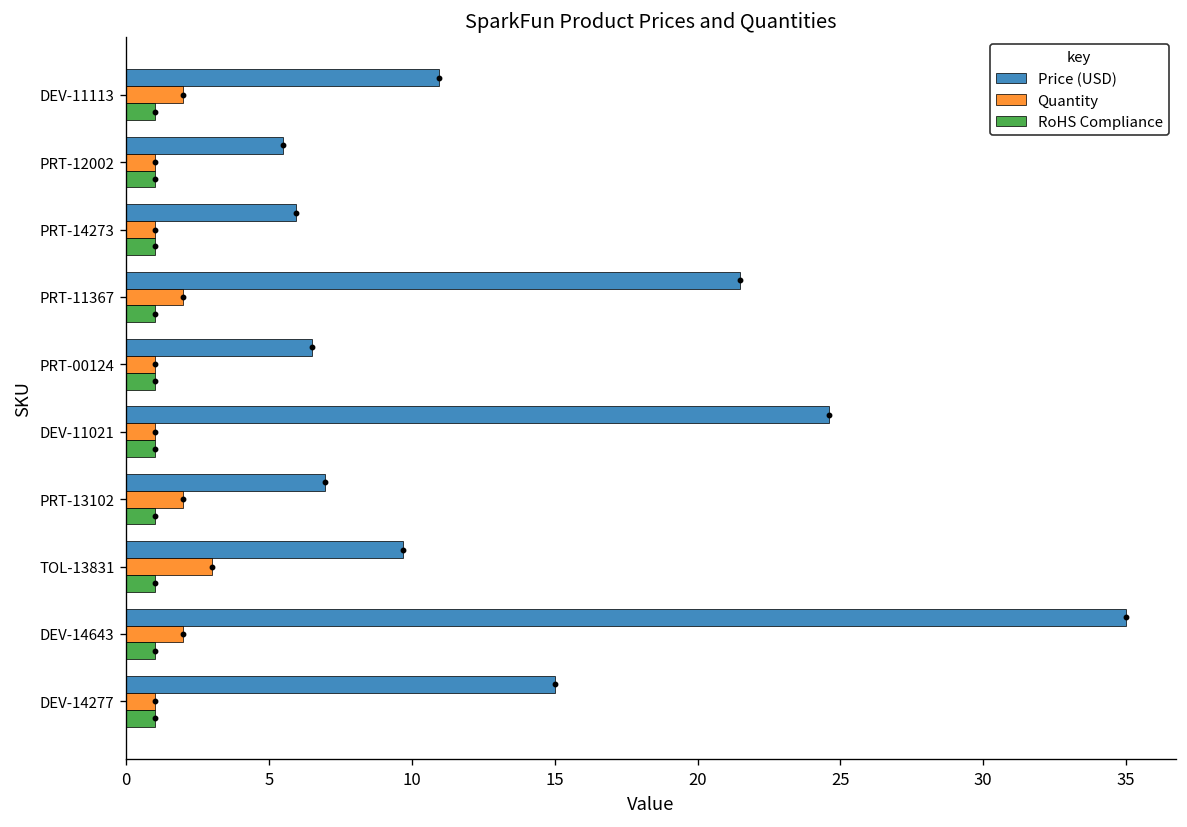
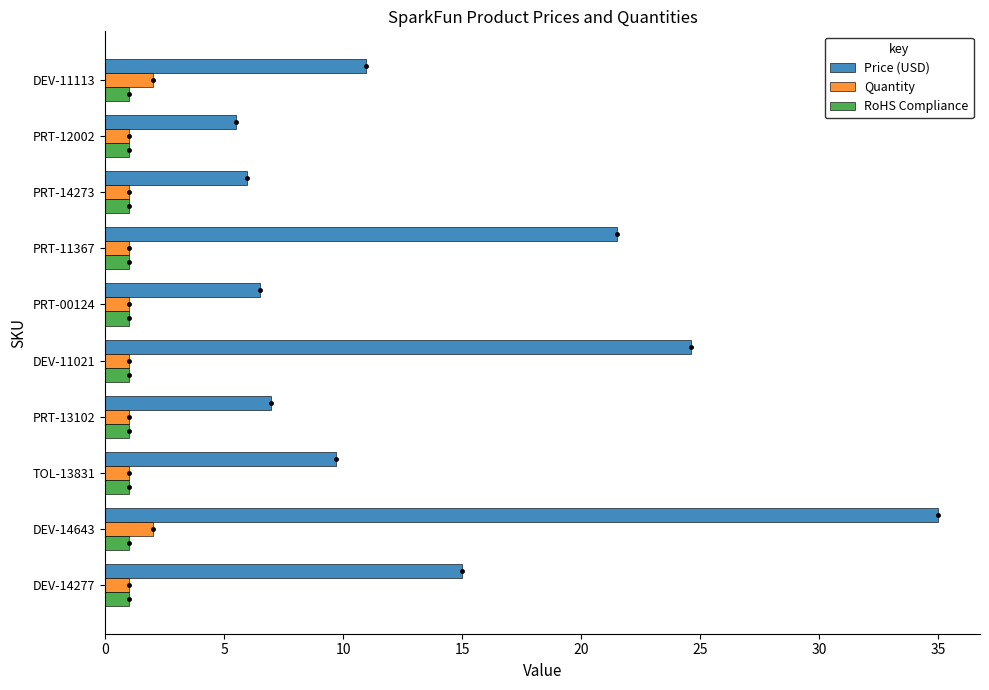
  {
    "Price (USD)": {
      "DEV-11113": 11,
      "PRT-12002": 5.5,
      "PRT-14273": 6,
      "PRT-11367": 21.5,
      "PRT-00124": 6.5,
      "DEV-11021": 24.6,
      "PRT-13102": 7,
      "TOL-13831": 9.7,
      "DEV-14643": 35,
      "DEV-14277": 15
    },
    "Quantity": {
      "DEV-11113": 2,
      "PRT-12002": 1,
      "PRT-14273": 1,
-     "PRT-11367": 2,
+     "PRT-11367": 1,
      "PRT-00124": 1,
      "DEV-11021": 1,
-     "PRT-13102": 2,
-     "TOL-13831": 3,
+     "PRT-13102": 1,
+     "TOL-13831": 1,
      "DEV-14643": 2,
      "DEV-14277": 1
    },
    "RoHS Compliance": {
      "DEV-11113": 1,
      "PRT-12002": 1,
      "PRT-14273": 1,
      "PRT-11367": 1,
      "PRT-00124": 1,
      "DEV-11021": 1,
      "PRT-13102": 1,
      "TOL-13831": 1,
      "DEV-14643": 1,
      "DEV-14277": 1
    }
  }
